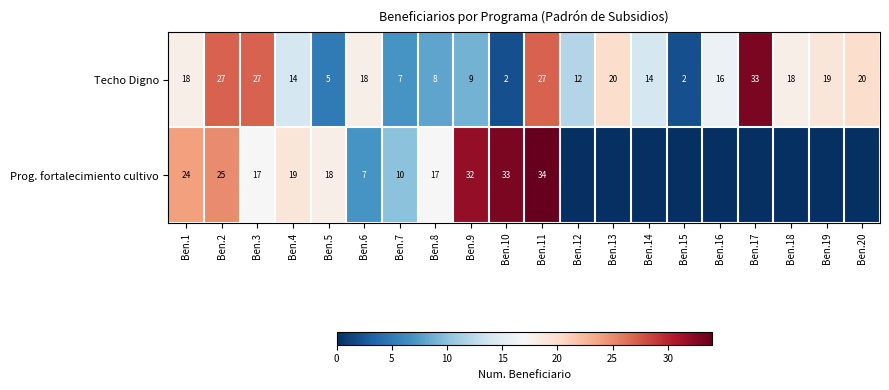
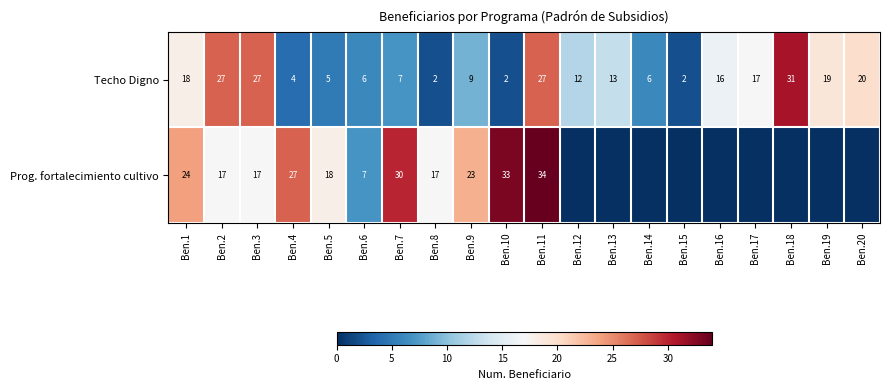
  {
    "Techo Digno": {
      "Ben.1": 18,
      "Ben.2": 27,
      "Ben.3": 27,
-     "Ben.4": 14,
+     "Ben.4": 4,
      "Ben.5": 5,
-     "Ben.6": 18,
+     "Ben.6": 6,
      "Ben.7": 7,
-     "Ben.8": 8,
+     "Ben.8": 2,
      "Ben.9": 9,
      "Ben.10": 2,
      "Ben.11": 27,
      "Ben.12": 12,
-     "Ben.13": 20,
-     "Ben.14": 14,
+     "Ben.13": 13,
+     "Ben.14": 6,
      "Ben.15": 2,
      "Ben.16": 16,
-     "Ben.17": 33,
-     "Ben.18": 18,
+     "Ben.17": 17,
+     "Ben.18": 31,
      "Ben.19": 19,
      "Ben.20": 20
    },
    "Prog. fortalecimiento cultivo": {
      "Ben.1": 24,
-     "Ben.2": 25,
+     "Ben.2": 17,
      "Ben.3": 17,
-     "Ben.4": 19,
+     "Ben.4": 27,
      "Ben.5": 18,
      "Ben.6": 7,
-     "Ben.7": 10,
+     "Ben.7": 30,
      "Ben.8": 17,
-     "Ben.9": 32,
+     "Ben.9": 23,
      "Ben.10": 33,
      "Ben.11": 34
    }
  }
